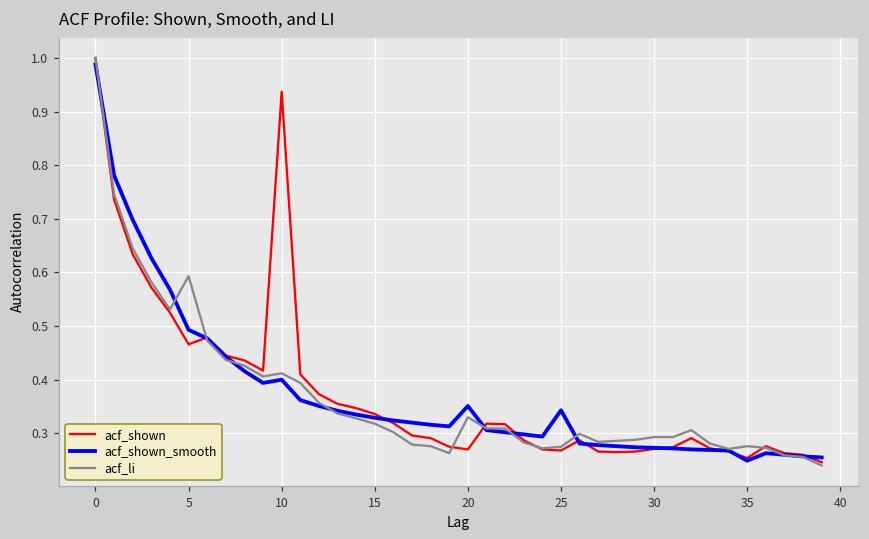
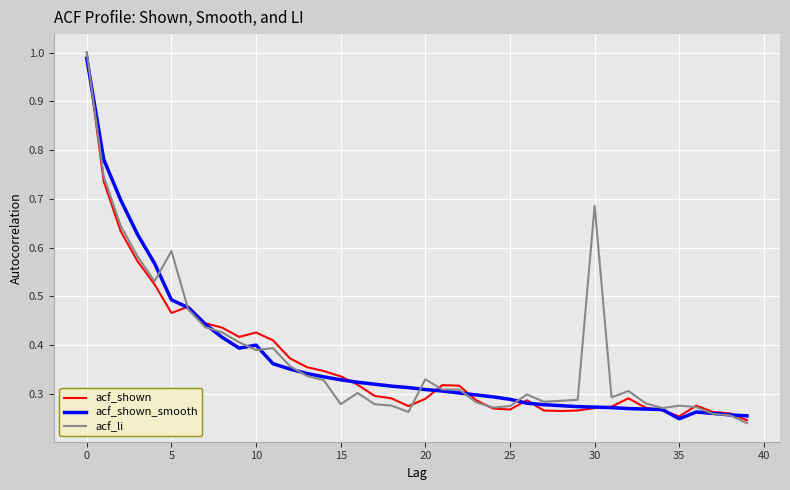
  {
    "acf_shown": {
      "5": 0.47,
-     "10": 0.94,
+     "10": 0.43,
      "15": 0.34,
-     "20": 0.27,
+     "20": 0.29,
      "25": 0.27
    },
    "acf_shown_smooth": {
      "0": 0.99,
      "5": 0.49,
      "10": 0.40,
      "15": 0.33,
-     "20": 0.35,
-     "25": 0.34
+     "20": 0.31,
+     "25": 0.29
    },
    "acf_li": {
      "5": 0.59,
-     "10": 0.41,
-     "15": 0.32,
+     "10": 0.39,
+     "15": 0.28,
      "20": 0.33,
      "25": 0.28,
-     "30": 0.29,
+     "30": 0.69,
      "35": 0.28
    }
  }
